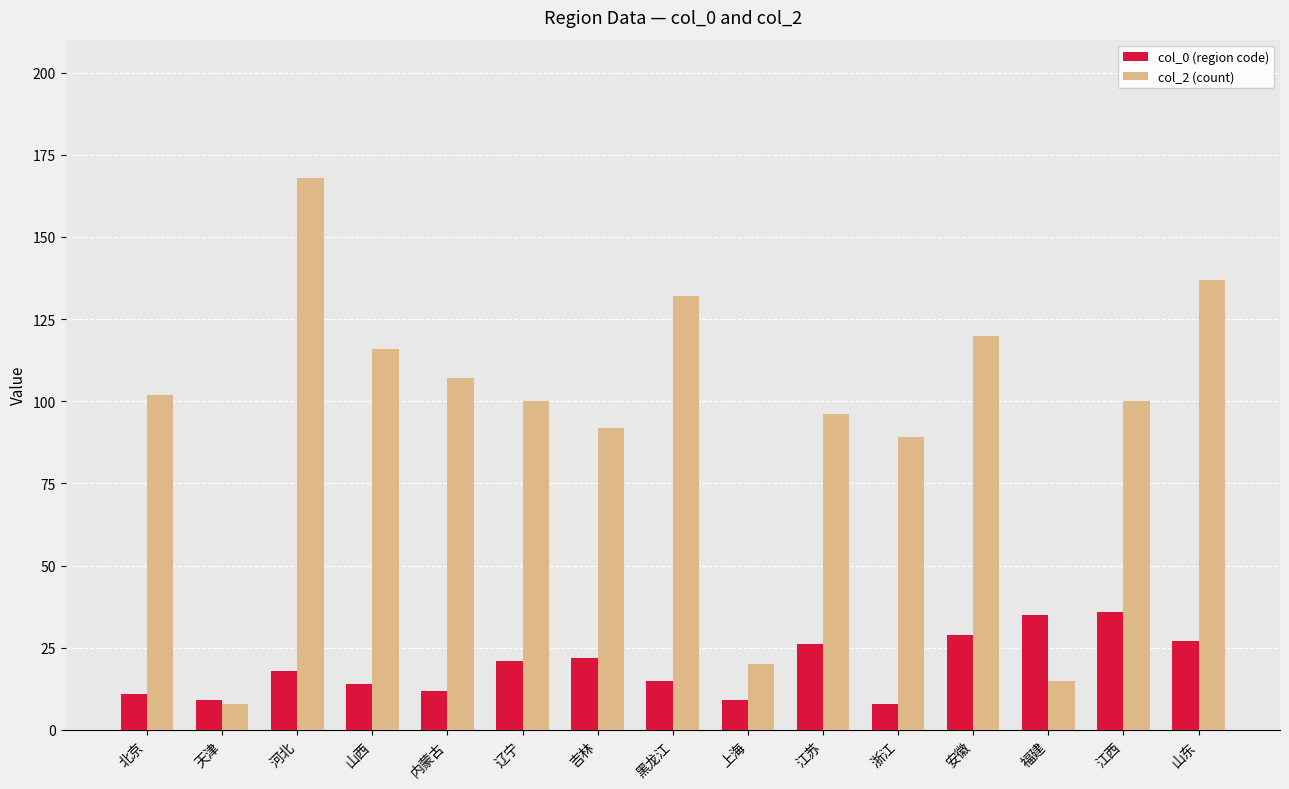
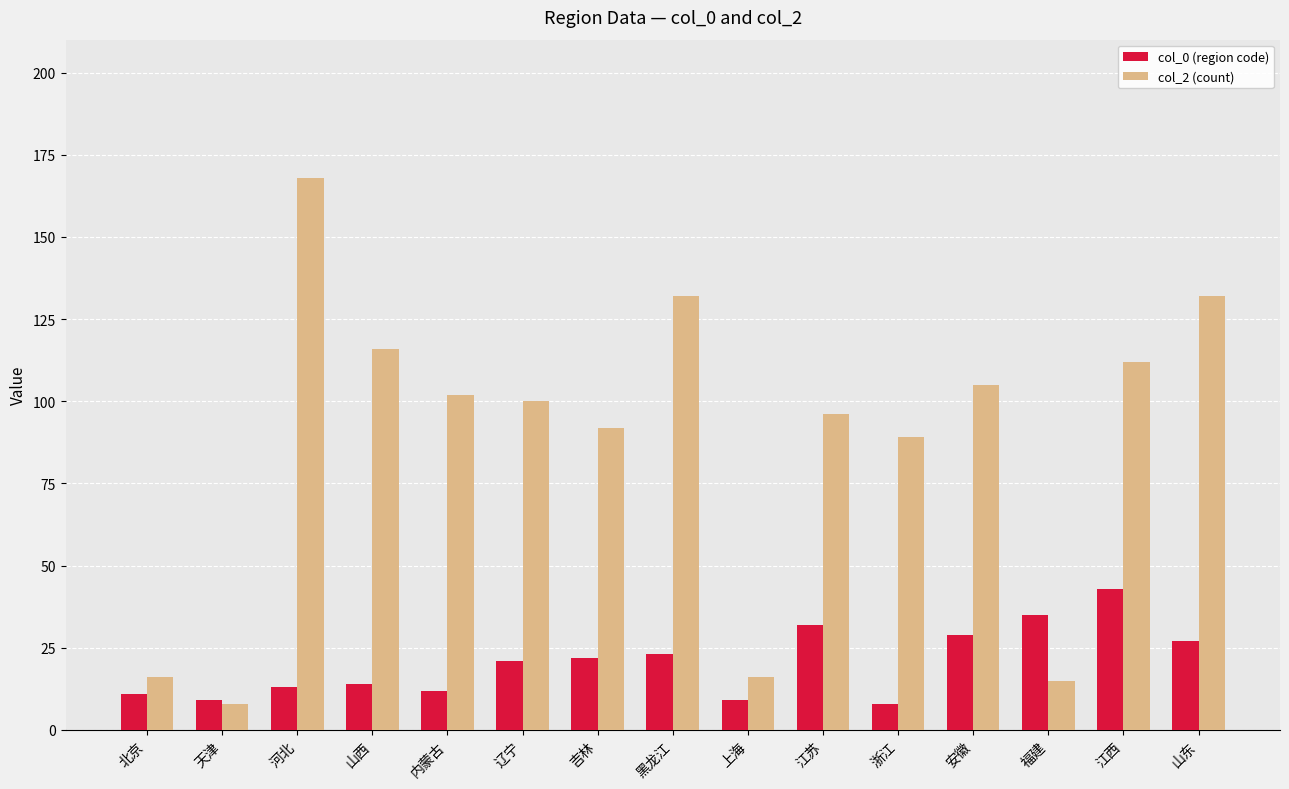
  {
    "col_0 (region code)": {
      "北京": 11,
      "天津": 9,
-     "河北": 18,
+     "河北": 13,
      "山西": 14,
      "内蒙古": 12,
      "辽宁": 21,
      "吉林": 22,
-     "黑龙江": 15,
+     "黑龙江": 23,
      "上海": 9,
-     "江苏": 26,
+     "江苏": 32,
      "浙江": 8,
      "安徽": 29,
      "福建": 35,
-     "江西": 36,
+     "江西": 43,
      "山东": 27
    },
    "col_2 (count)": {
-     "北京": 102,
+     "北京": 16,
      "天津": 8,
      "河北": 168,
      "山西": 116,
-     "内蒙古": 107,
+     "内蒙古": 102,
      "辽宁": 100,
      "吉林": 92,
      "黑龙江": 132,
-     "上海": 20,
+     "上海": 16,
      "江苏": 96,
      "浙江": 89,
-     "安徽": 120,
+     "安徽": 105,
      "福建": 15,
-     "江西": 100,
-     "山东": 137
+     "江西": 112,
+     "山东": 132
    }
  }
